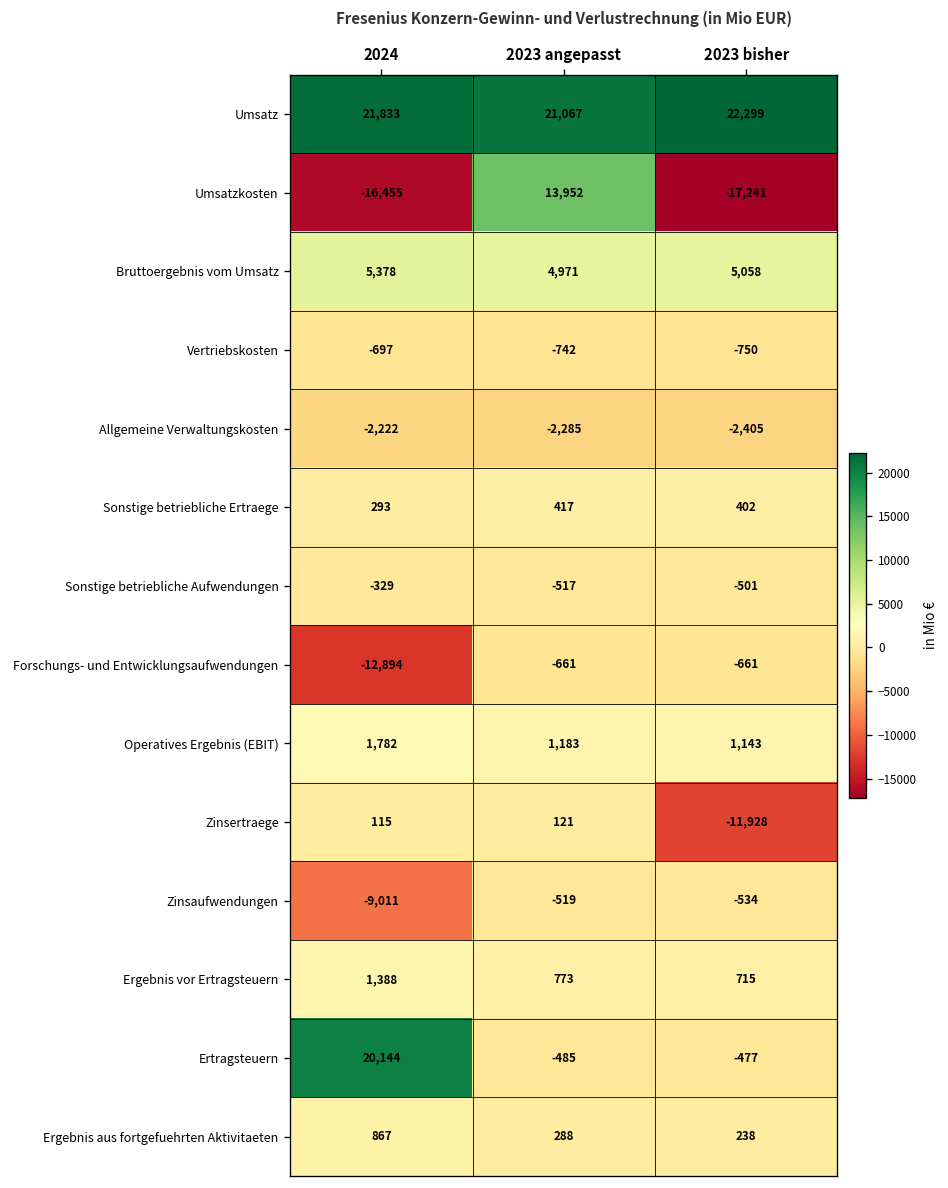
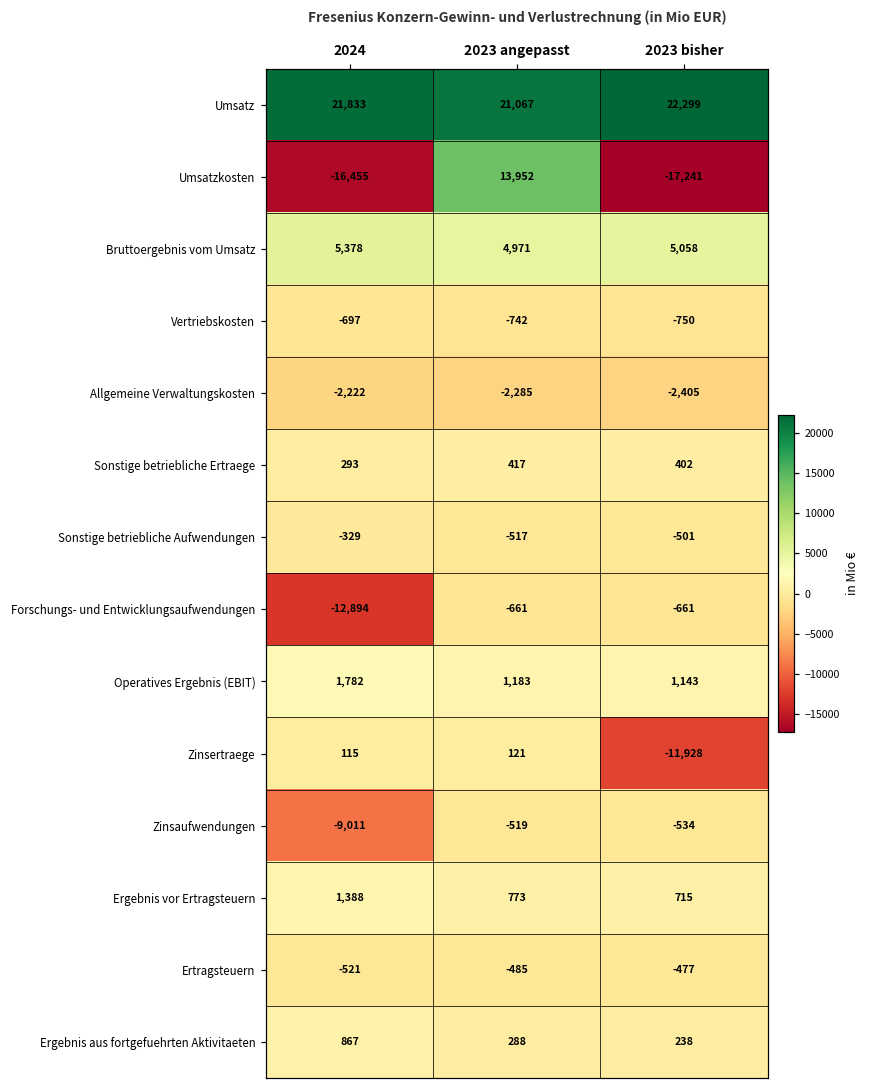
  {
    "Umsatz": {
      "2024": "21,833",
      "2023 angepasst": "21,067",
      "2023 bisher": "22,299"
    },
    "Umsatzkosten": {
      "2024": "-16,455",
      "2023 angepasst": "13,952",
      "2023 bisher": "-17,241"
    },
    "Bruttoergebnis vom Umsatz": {
      "2024": "5,378",
      "2023 angepasst": "4,971",
      "2023 bisher": "5,058"
    },
    "Vertriebskosten": {
      "2024": "-697",
      "2023 angepasst": "-742",
      "2023 bisher": "-750"
    },
    "Allgemeine Verwaltungskosten": {
      "2024": "-2,222",
      "2023 angepasst": "-2,285",
      "2023 bisher": "-2,405"
    },
    "Sonstige betriebliche Ertraege": {
      "2024": "293",
      "2023 angepasst": "417",
      "2023 bisher": "402"
    },
    "Sonstige betriebliche Aufwendungen": {
      "2024": "-329",
      "2023 angepasst": "-517",
      "2023 bisher": "-501"
    },
    "Forschungs- und Entwicklungsaufwendungen": {
      "2024": "-12,894",
      "2023 angepasst": "-661",
      "2023 bisher": "-661"
    },
    "Operatives Ergebnis (EBIT)": {
      "2024": "1,782",
      "2023 angepasst": "1,183",
      "2023 bisher": "1,143"
    },
    "Zinsertraege": {
      "2024": "115",
      "2023 angepasst": "121",
      "2023 bisher": "-11,928"
    },
    "Zinsaufwendungen": {
      "2024": "-9,011",
      "2023 angepasst": "-519",
      "2023 bisher": "-534"
    },
    "Ergebnis vor Ertragsteuern": {
      "2024": "1,388",
      "2023 angepasst": "773",
      "2023 bisher": "715"
    },
    "Ertragsteuern": {
-     "2024": "20,144",
+     "2024": "-521",
      "2023 angepasst": "-485",
      "2023 bisher": "-477"
    },
    "Ergebnis aus fortgefuehrten Aktivitaeten": {
      "2024": "867",
      "2023 angepasst": "288",
      "2023 bisher": "238"
    }
  }
